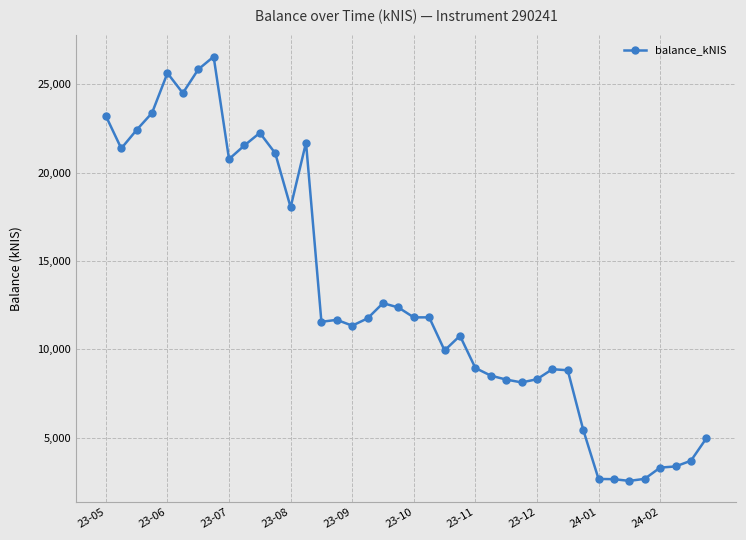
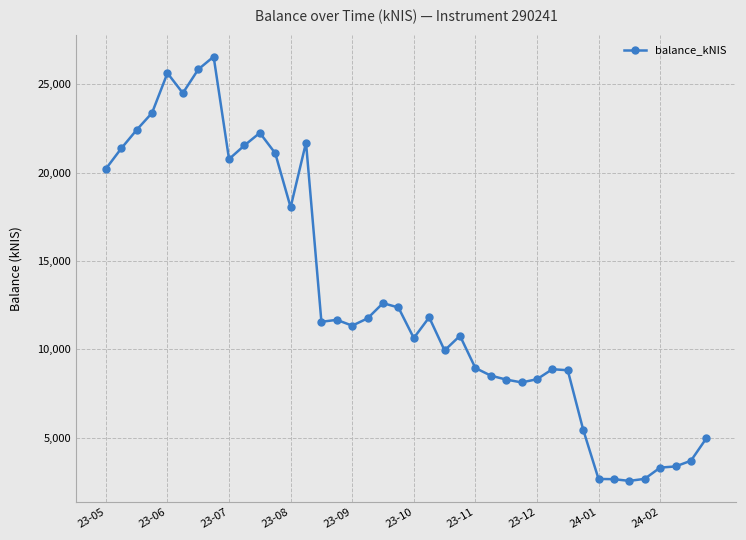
  {
-   "23-05": "23,200",
+   "23-05": "20,200",
    "23-06": "25,600",
    "23-07": "20,800",
    "23-08": "18,000",
    "23-09": "11,300",
-   "23-10": "11,800",
+   "23-10": "10,600",
    "23-11": "8,900",
    "23-12": "8,300",
    "24-01": "2,700",
    "24-02": "3,300"
  }
